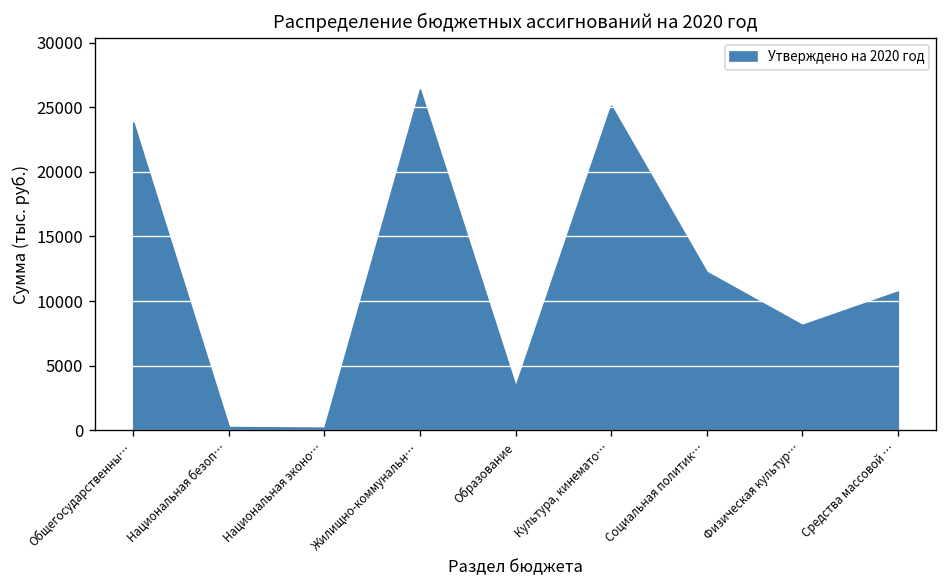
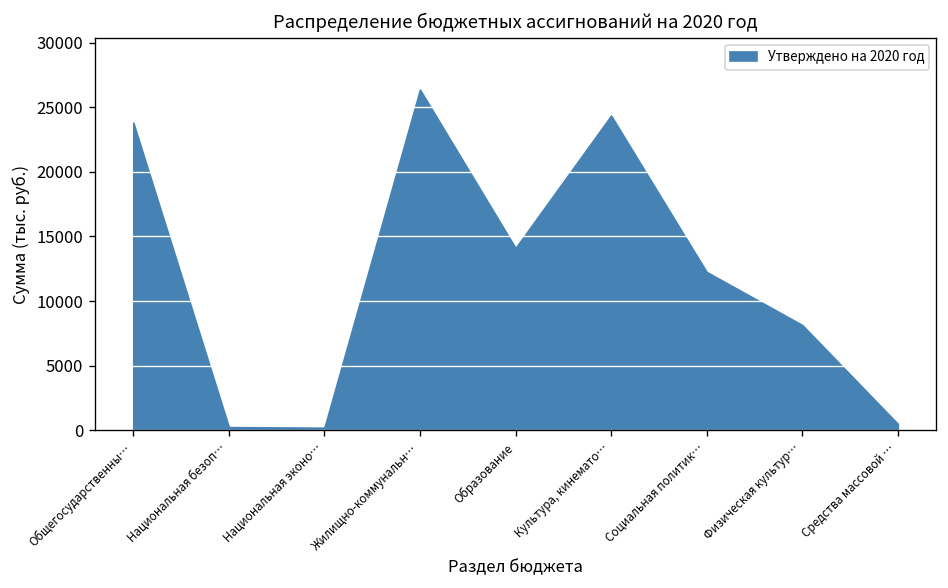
  {
    "Общегосударственны…": 23800,
    "Национальная безоп…": 300,
    "Национальная эконо…": 200,
    "Жилищно-коммунальн…": 26400,
-   "Образование": 3400,
-   "Культура, кинемато…": 25100,
+   "Образование": 14100,
+   "Культура, кинемато…": 24300,
    "Социальная политик…": 12300,
    "Физическая культур…": 8100,
-   "Средства массовой …": 10700
+   "Средства массовой …": 500
  }
